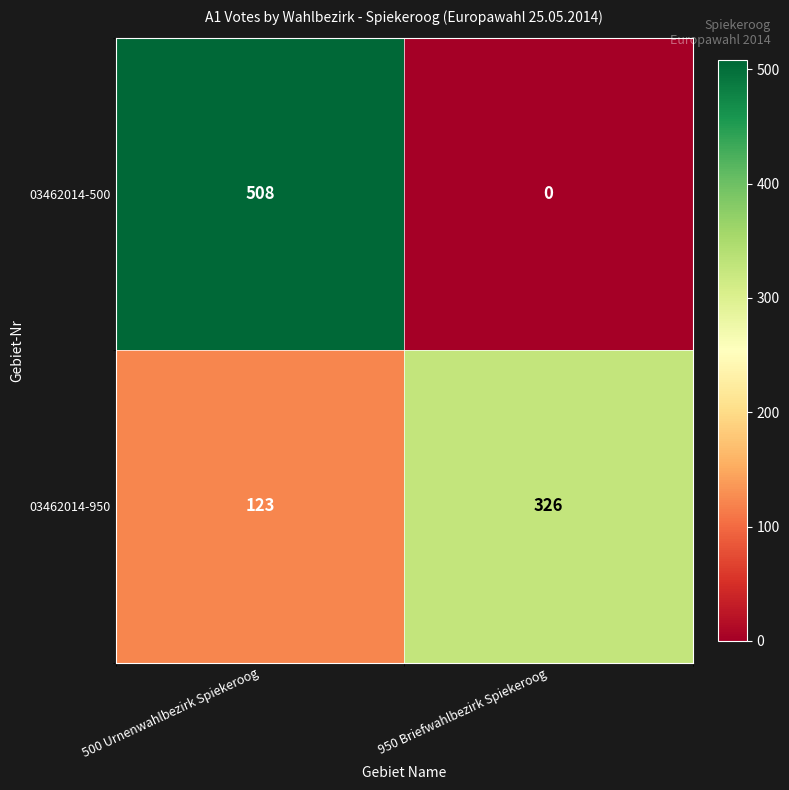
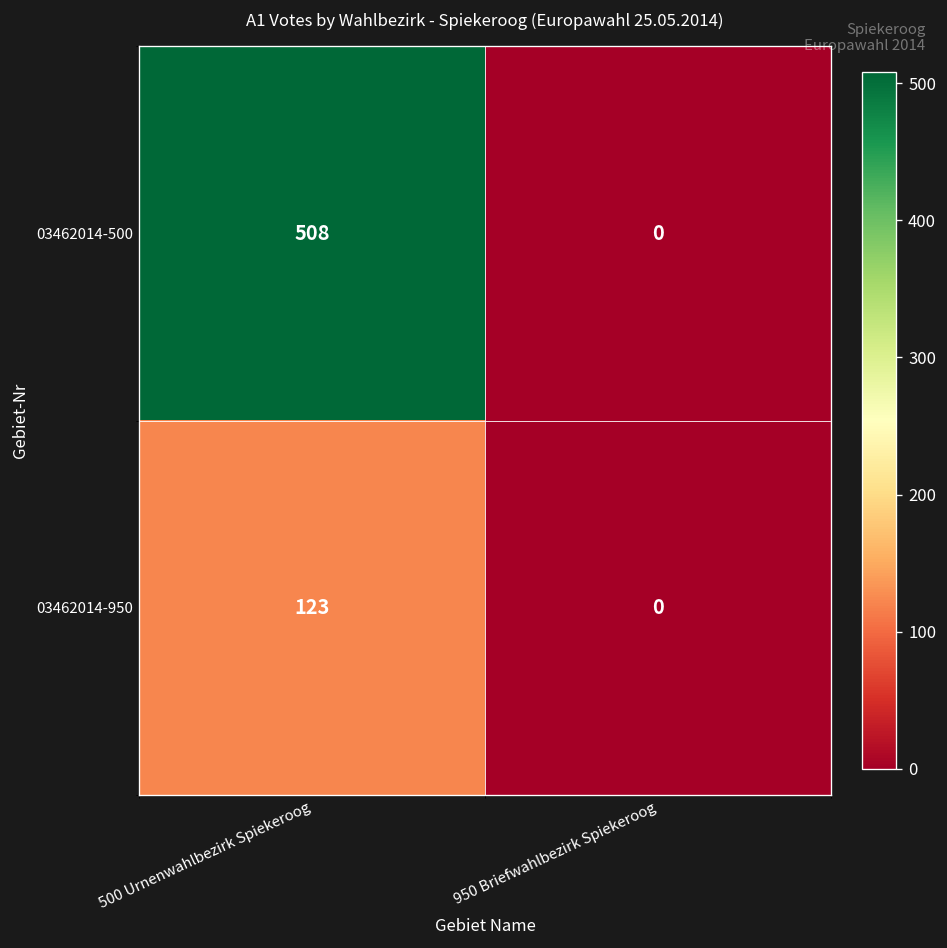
  {
    "03462014-500": {
      "500 Urnenwahlbezirk Spiekeroog": 508,
      "950 Briefwahlbezirk Spiekeroog": 0
    },
    "03462014-950": {
      "500 Urnenwahlbezirk Spiekeroog": 123,
-     "950 Briefwahlbezirk Spiekeroog": 326
+     "950 Briefwahlbezirk Spiekeroog": 0
    }
  }
